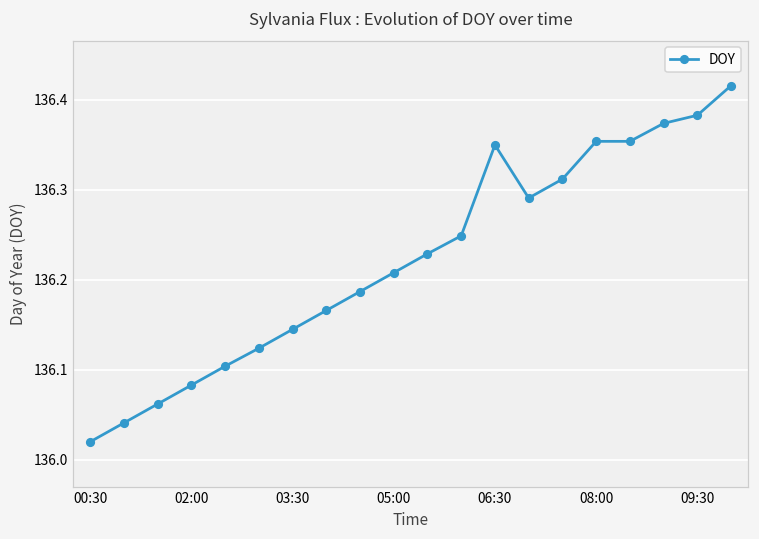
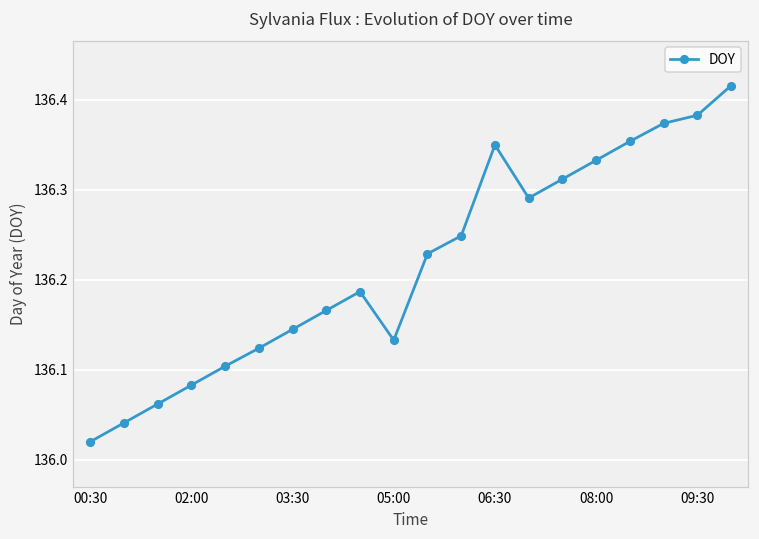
  {
    "00:30": 136.02,
    "02:00": 136.08,
    "03:30": 136.15,
-   "05:00": 136.21,
+   "05:00": 136.13,
    "06:30": 136.35,
-   "08:00": 136.35,
+   "08:00": 136.33,
    "09:30": 136.38
  }
